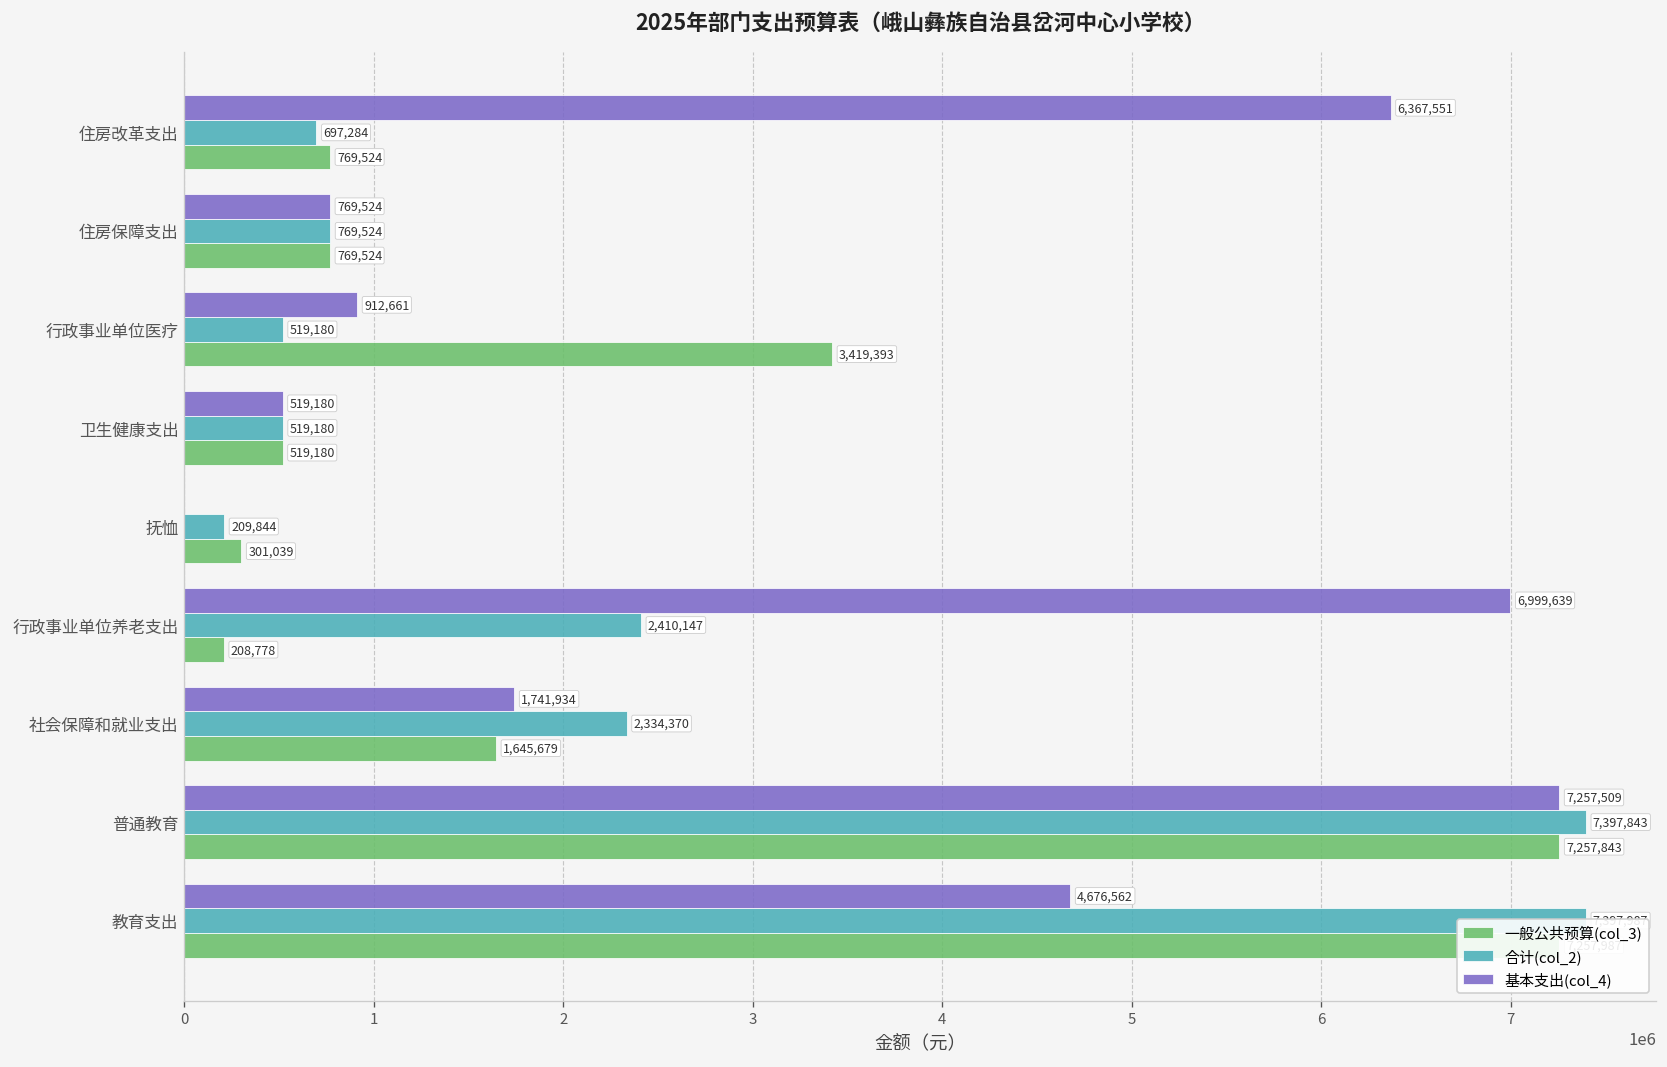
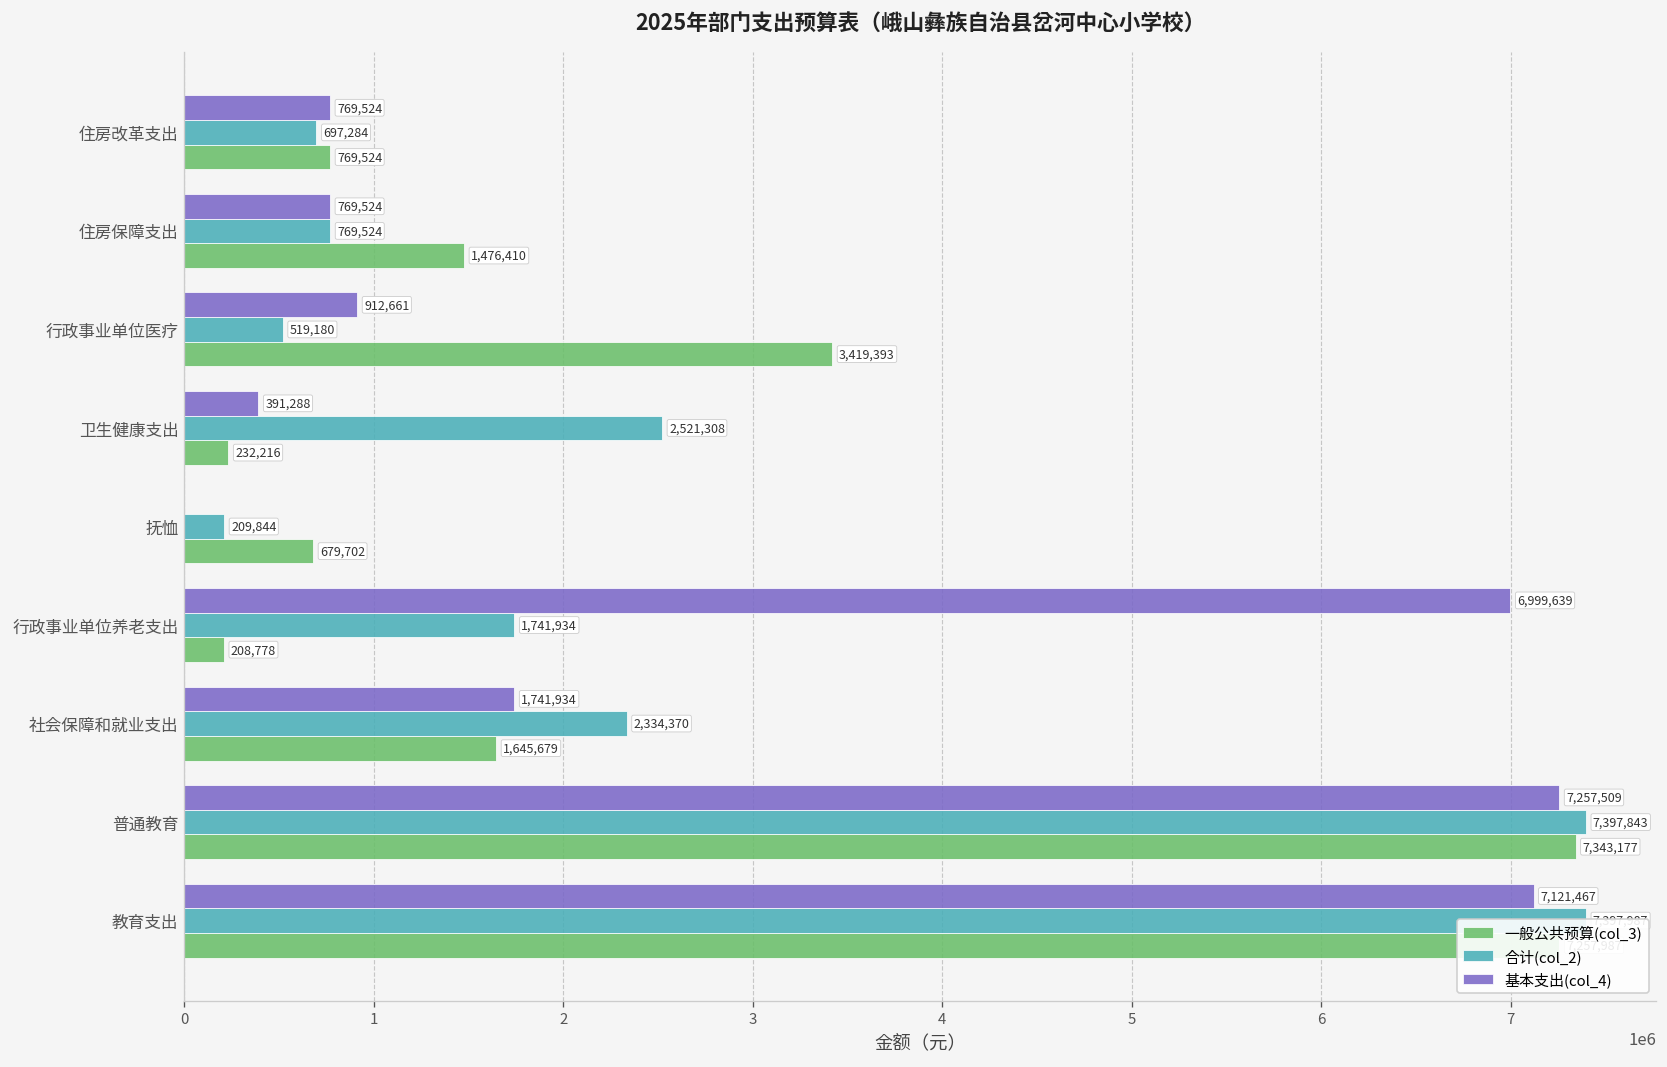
  {
    "一般公共预算(col_3)": {
-     "住房保障支出": "769,524",
-     "卫生健康支出": "519,180",
-     "抚恤": "301,039",
-     "普通教育": "7,257,843"
+     "住房保障支出": "1,476,410",
+     "卫生健康支出": "232,216",
+     "抚恤": "679,702",
+     "普通教育": "7,343,177"
    },
    "合计(col_2)": {
-     "卫生健康支出": "519,180",
-     "行政事业单位养老支出": "2,410,147"
+     "卫生健康支出": "2,521,308",
+     "行政事业单位养老支出": "1,741,934"
    },
    "基本支出(col_4)": {
-     "住房改革支出": "6,367,551",
-     "卫生健康支出": "519,180",
-     "教育支出": "4,676,562"
+     "住房改革支出": "769,524",
+     "卫生健康支出": "391,288",
+     "教育支出": "7,121,467"
    }
  }
